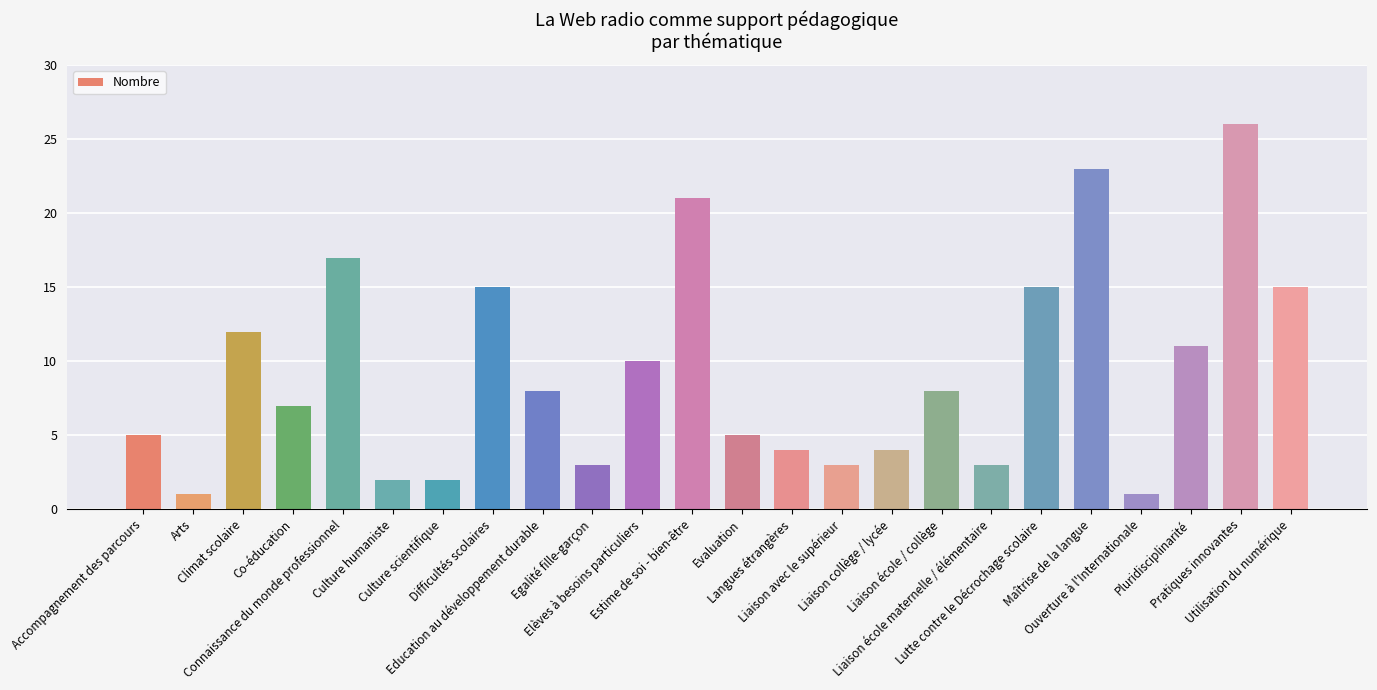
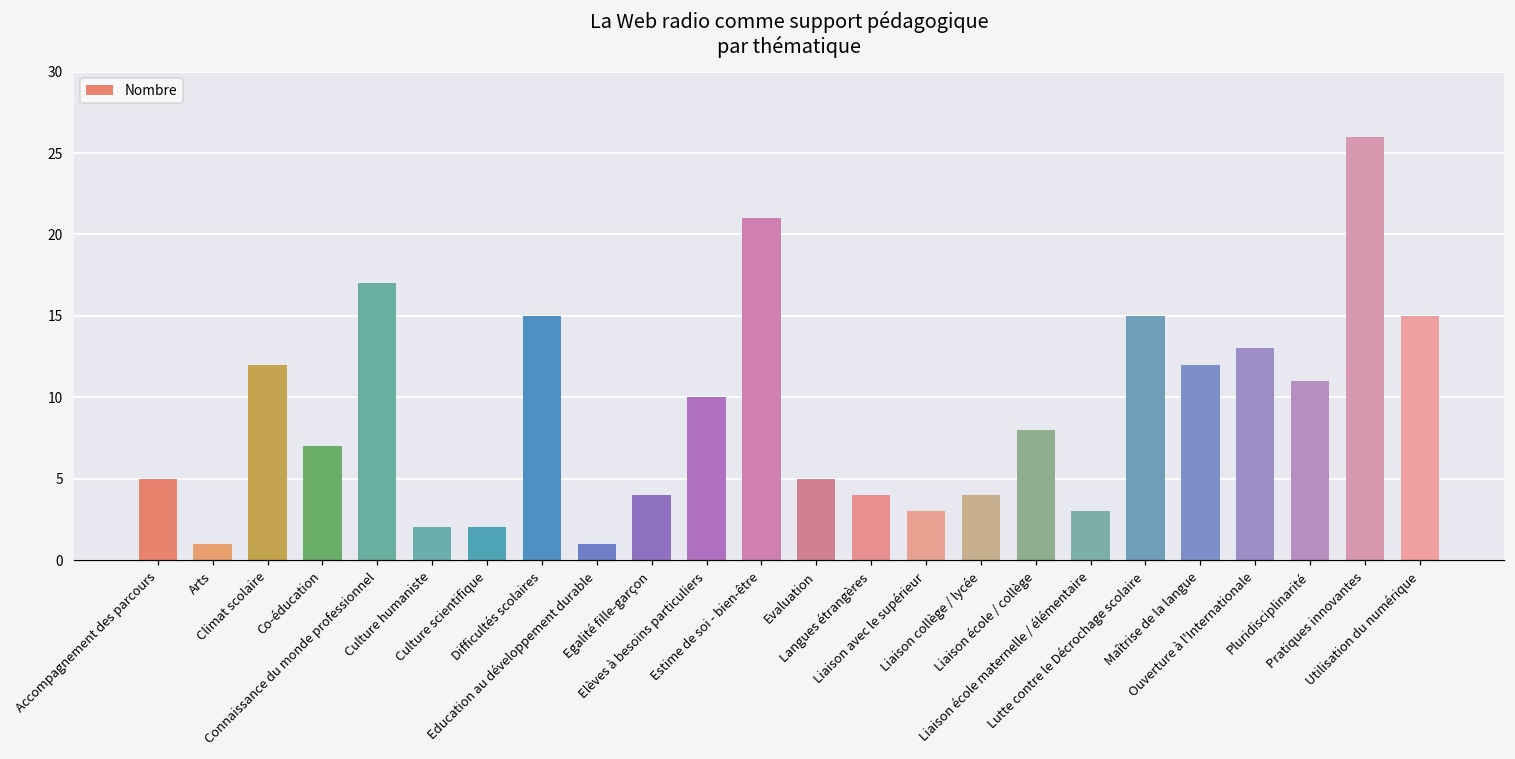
  {
    "Accompagnement des parcours": 5,
    "Arts": 1,
    "Climat scolaire": 12,
    "Co-éducation": 7,
    "Connaissance du monde professionnel": 17,
    "Culture humaniste": 2,
    "Culture scientifique": 2,
    "Difficultés scolaires": 15,
-   "Education au développement durable": 8,
-   "Egalité fille-garçon": 3,
+   "Education au développement durable": 1,
+   "Egalité fille-garçon": 4,
    "Elèves à besoins particuliers": 10,
    "Estime de soi - bien-être": 21,
    "Evaluation": 5,
    "Langues étrangères": 4,
    "Liaison avec le supérieur": 3,
    "Liaison collège / lycée": 4,
    "Liaison école / collège": 8,
    "Liaison école maternelle / élémentaire": 3,
    "Lutte contre le Décrochage scolaire": 15,
-   "Maîtrise de la langue": 23,
-   "Ouverture à l'Internationale": 1,
+   "Maîtrise de la langue": 12,
+   "Ouverture à l'Internationale": 13,
    "Pluridisciplinarité": 11,
    "Pratiques innovantes": 26,
    "Utilisation du numérique": 15
  }
